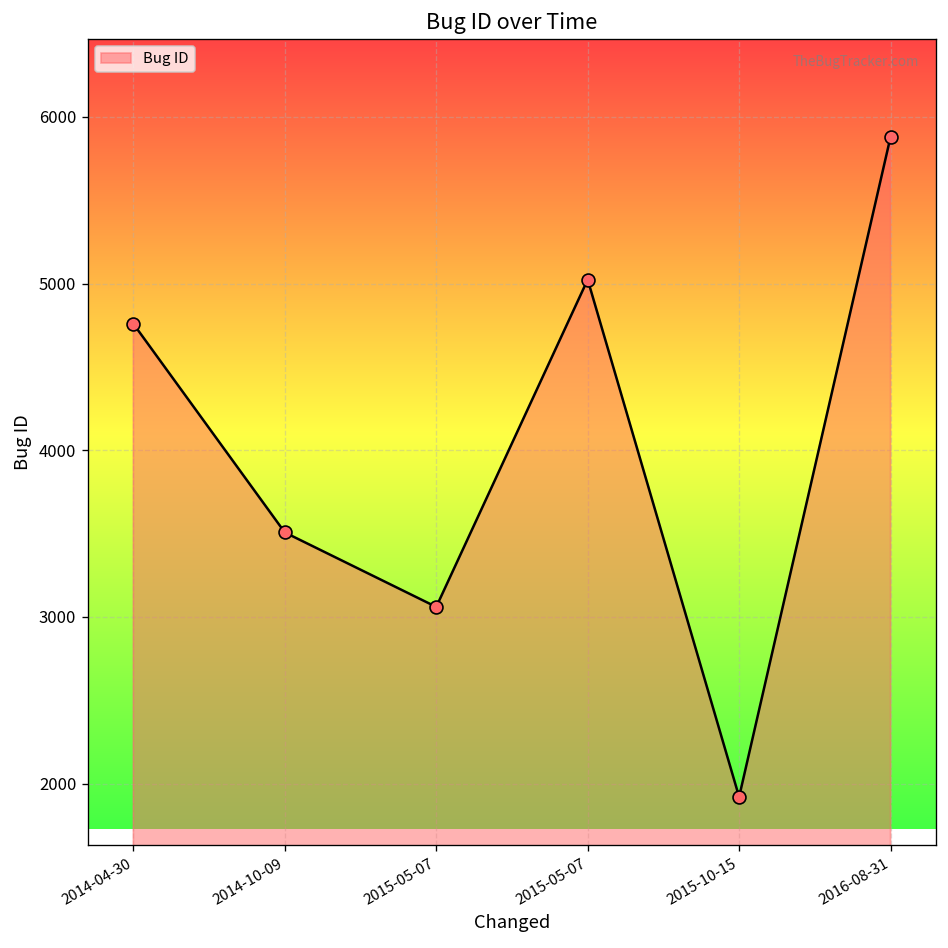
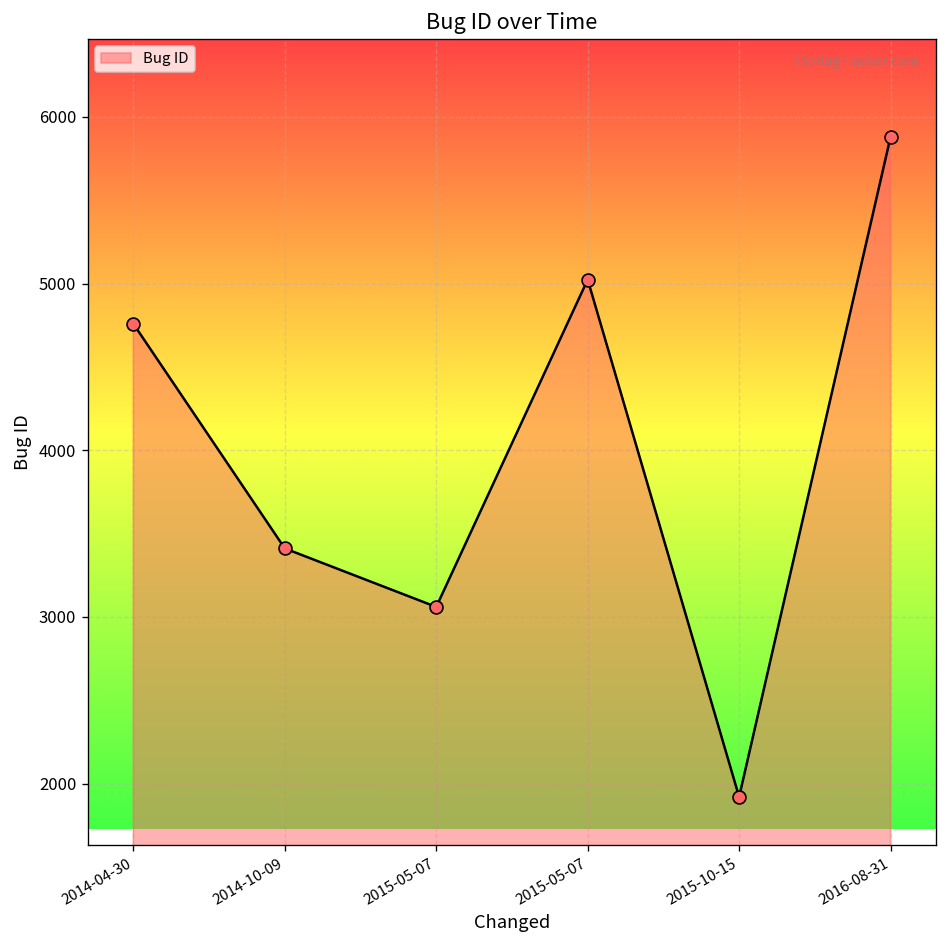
  {
    "2014-04-30": 4760,
-   "2014-10-09": 3510,
+   "2014-10-09": 3410,
    "2015-10-15": 1920,
    "2016-08-31": 5880
  }
